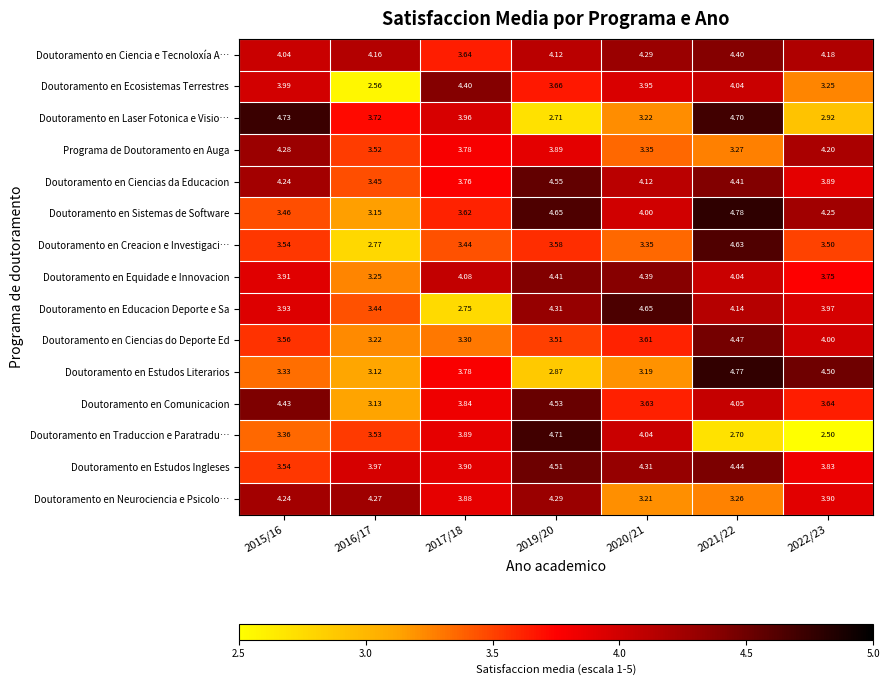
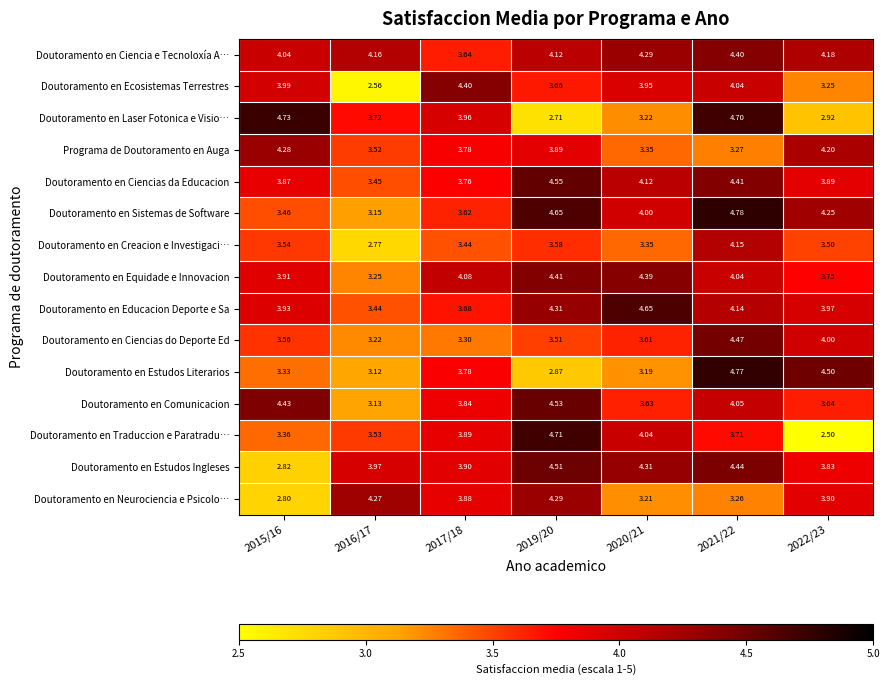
  {
    "Doutoramento en Ciencia e Tecnoloxía A…": {
      "2015/16": 4.04,
      "2016/17": 4.16,
      "2017/18": 3.64,
      "2019/20": 4.12,
      "2020/21": 4.29,
      "2021/22": 4.40,
      "2022/23": 4.18
    },
    "Doutoramento en Ecosistemas Terrestres": {
      "2015/16": 3.99,
      "2016/17": 2.56,
      "2017/18": 4.40,
      "2019/20": 3.66,
      "2020/21": 3.95,
      "2021/22": 4.04,
      "2022/23": 3.25
    },
    "Doutoramento en Laser Fotonica e Visio…": {
      "2015/16": 4.73,
      "2016/17": 3.72,
      "2017/18": 3.96,
      "2019/20": 2.71,
      "2020/21": 3.22,
      "2021/22": 4.70,
      "2022/23": 2.92
    },
    "Programa de Doutoramento en Auga": {
      "2015/16": 4.28,
      "2016/17": 3.52,
      "2017/18": 3.78,
      "2019/20": 3.89,
      "2020/21": 3.35,
      "2021/22": 3.27,
      "2022/23": 4.20
    },
    "Doutoramento en Ciencias da Educacion": {
-     "2015/16": 4.24,
+     "2015/16": 3.87,
      "2016/17": 3.45,
      "2017/18": 3.76,
      "2019/20": 4.55,
      "2020/21": 4.12,
      "2021/22": 4.41,
      "2022/23": 3.89
    },
    "Doutoramento en Sistemas de Software": {
      "2015/16": 3.46,
      "2016/17": 3.15,
      "2017/18": 3.62,
      "2019/20": 4.65,
      "2020/21": 4.00,
      "2021/22": 4.78,
      "2022/23": 4.25
    },
    "Doutoramento en Creacion e Investigaci…": {
      "2015/16": 3.54,
      "2016/17": 2.77,
      "2017/18": 3.44,
      "2019/20": 3.58,
      "2020/21": 3.35,
-     "2021/22": 4.63,
+     "2021/22": 4.15,
      "2022/23": 3.50
    },
    "Doutoramento en Equidade e Innovacion": {
      "2015/16": 3.91,
      "2016/17": 3.25,
      "2017/18": 4.08,
      "2019/20": 4.41,
      "2020/21": 4.39,
      "2021/22": 4.04,
      "2022/23": 3.75
    },
    "Doutoramento en Educacion Deporte e Sa": {
      "2015/16": 3.93,
      "2016/17": 3.44,
-     "2017/18": 2.75,
+     "2017/18": 3.68,
      "2019/20": 4.31,
      "2020/21": 4.65,
      "2021/22": 4.14,
      "2022/23": 3.97
    },
    "Doutoramento en Ciencias do Deporte Ed": {
      "2015/16": 3.56,
      "2016/17": 3.22,
      "2017/18": 3.30,
      "2019/20": 3.51,
      "2020/21": 3.61,
      "2021/22": 4.47,
      "2022/23": 4.00
    },
    "Doutoramento en Estudos Literarios": {
      "2015/16": 3.33,
      "2016/17": 3.12,
      "2017/18": 3.78,
      "2019/20": 2.87,
      "2020/21": 3.19,
      "2021/22": 4.77,
      "2022/23": 4.50
    },
    "Doutoramento en Comunicacion": {
      "2015/16": 4.43,
      "2016/17": 3.13,
      "2017/18": 3.84,
      "2019/20": 4.53,
      "2020/21": 3.63,
      "2021/22": 4.05,
      "2022/23": 3.64
    },
    "Doutoramento en Traduccion e Paratradu…": {
      "2015/16": 3.36,
      "2016/17": 3.53,
      "2017/18": 3.89,
      "2019/20": 4.71,
      "2020/21": 4.04,
-     "2021/22": 2.70,
+     "2021/22": 3.71,
      "2022/23": 2.50
    },
    "Doutoramento en Estudos Ingleses": {
-     "2015/16": 3.54,
+     "2015/16": 2.82,
      "2016/17": 3.97,
      "2017/18": 3.90,
      "2019/20": 4.51,
      "2020/21": 4.31,
      "2021/22": 4.44,
      "2022/23": 3.83
    },
    "Doutoramento en Neurociencia e Psicolo…": {
-     "2015/16": 4.24,
+     "2015/16": 2.80,
      "2016/17": 4.27,
      "2017/18": 3.88,
      "2019/20": 4.29,
      "2020/21": 3.21,
      "2021/22": 3.26,
      "2022/23": 3.90
    }
  }
